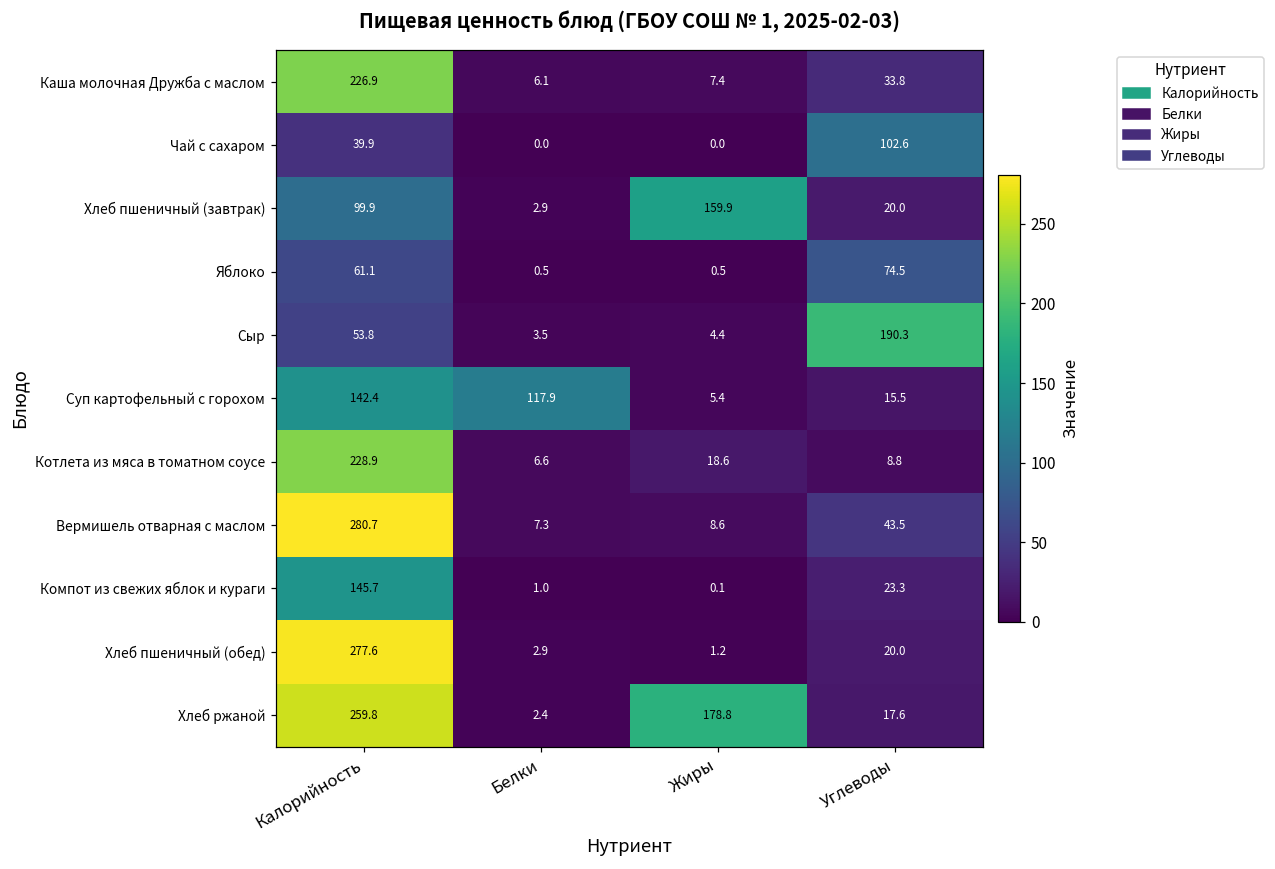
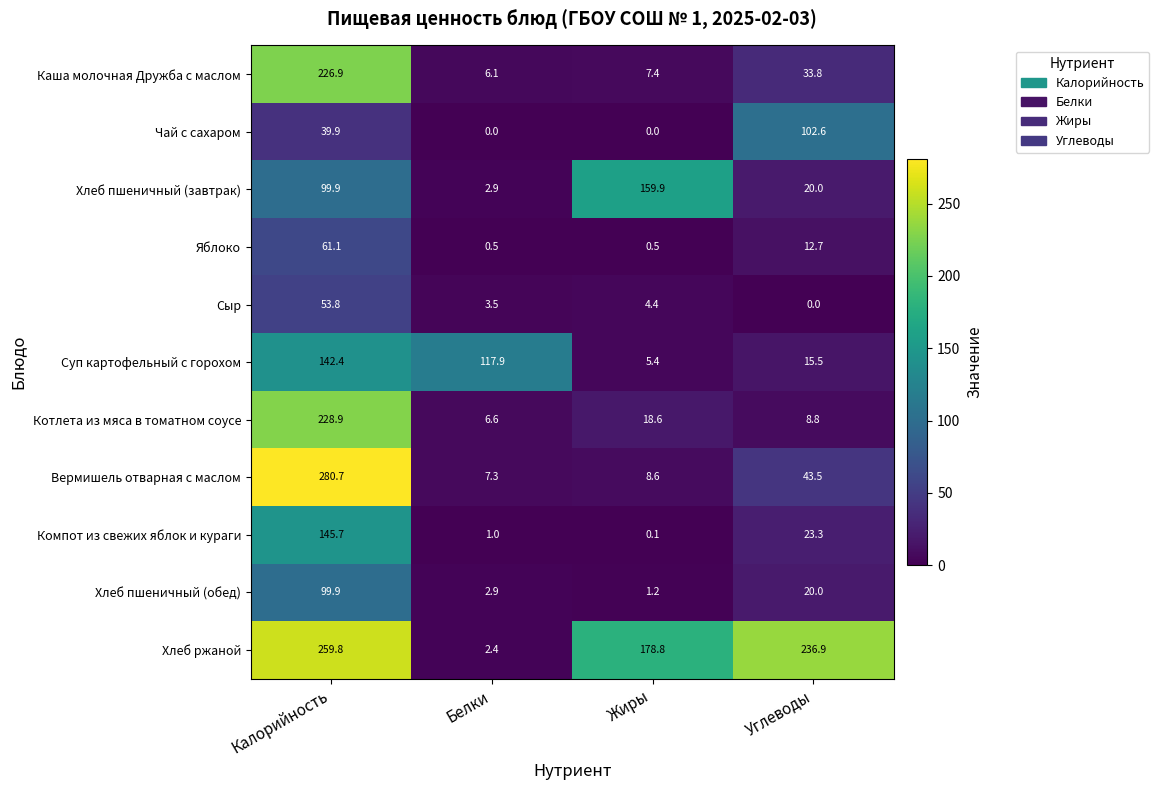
  {
    "Каша молочная Дружба с маслом": {
      "Калорийность": 226.9,
      "Белки": 6.1,
      "Жиры": 7.4,
      "Углеводы": 33.8
    },
    "Чай с сахаром": {
      "Калорийность": 39.9,
      "Белки": 0.0,
      "Жиры": 0.0,
      "Углеводы": 102.6
    },
    "Хлеб пшеничный (завтрак)": {
      "Калорийность": 99.9,
      "Белки": 2.9,
      "Жиры": 159.9,
      "Углеводы": 20.0
    },
    "Яблоко": {
      "Калорийность": 61.1,
      "Белки": 0.5,
      "Жиры": 0.5,
-     "Углеводы": 74.5
+     "Углеводы": 12.7
    },
    "Сыр": {
      "Калорийность": 53.8,
      "Белки": 3.5,
      "Жиры": 4.4,
-     "Углеводы": 190.3
+     "Углеводы": 0.0
    },
    "Суп картофельный с горохом": {
      "Калорийность": 142.4,
      "Белки": 117.9,
      "Жиры": 5.4,
      "Углеводы": 15.5
    },
    "Котлета из мяса в томатном соусе": {
      "Калорийность": 228.9,
      "Белки": 6.6,
      "Жиры": 18.6,
      "Углеводы": 8.8
    },
    "Вермишель отварная с маслом": {
      "Калорийность": 280.7,
      "Белки": 7.3,
      "Жиры": 8.6,
      "Углеводы": 43.5
    },
    "Компот из свежих яблок и кураги": {
      "Калорийность": 145.7,
      "Белки": 1.0,
      "Жиры": 0.1,
      "Углеводы": 23.3
    },
    "Хлеб пшеничный (обед)": {
-     "Калорийность": 277.6,
+     "Калорийность": 99.9,
      "Белки": 2.9,
      "Жиры": 1.2,
      "Углеводы": 20.0
    },
    "Хлеб ржаной": {
      "Калорийность": 259.8,
      "Белки": 2.4,
      "Жиры": 178.8,
-     "Углеводы": 17.6
+     "Углеводы": 236.9
    }
  }
